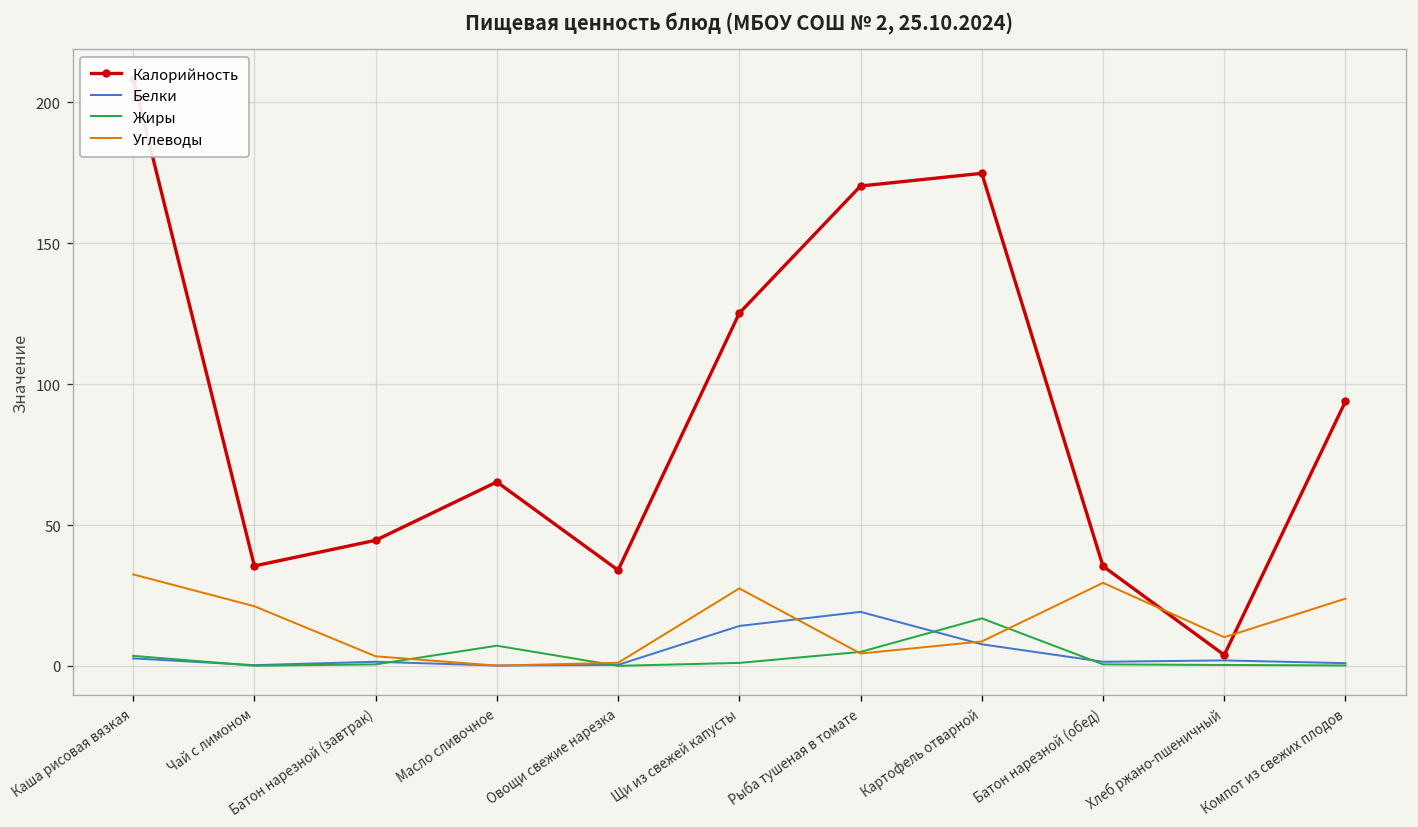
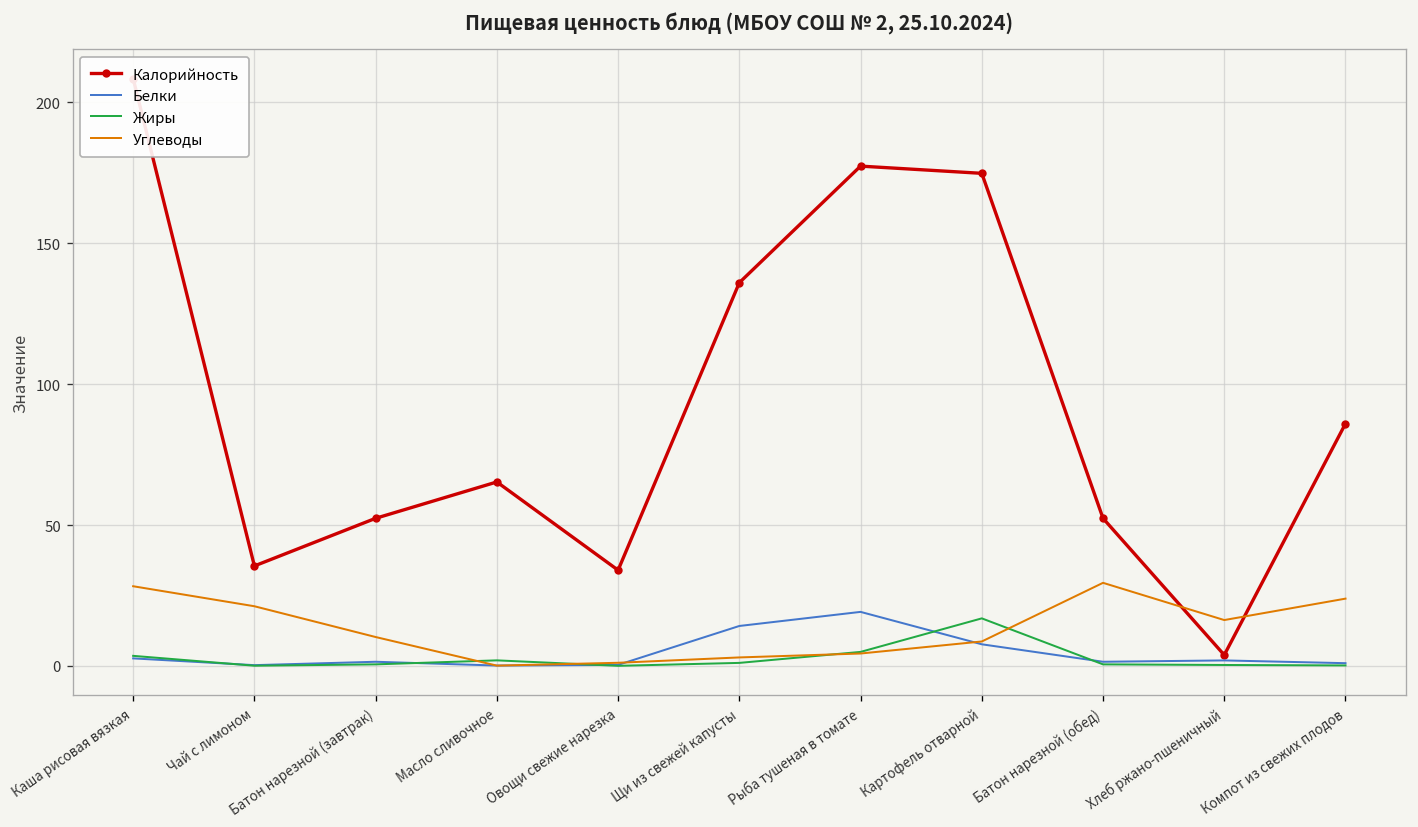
  {
    "Калорийность": {
      "Чай с лимоном": 36,
-     "Батон нарезной (завтрак)": 45,
+     "Батон нарезной (завтрак)": 52,
      "Масло сливочное": 65,
      "Овощи свежие нарезка": 34,
-     "Щи из свежей капусты": 125,
-     "Рыба тушеная в томате": 170,
+     "Щи из свежей капусты": 136,
+     "Рыба тушеная в томате": 177,
      "Картофель отварной": 175,
-     "Батон нарезной (обед)": 35,
+     "Батон нарезной (обед)": 52,
      "Хлеб ржано-пшеничный": 4,
-     "Компот из свежих плодов": 94
+     "Компот из свежих плодов": 86
    },
    "Белки": {
      "Щи из свежей капусты": 14,
      "Рыба тушеная в томате": 19,
      "Хлеб ржано-пшеничный": 2
    },
    "Жиры": {
-     "Масло сливочное": 7,
+     "Масло сливочное": 2,
      "Щи из свежей капусты": 1,
      "Картофель отварной": 17,
      "Хлеб ржано-пшеничный": 0
    },
    "Углеводы": {
-     "Каша рисовая вязкая": 33,
+     "Каша рисовая вязкая": 28,
      "Чай с лимоном": 21,
-     "Батон нарезной (завтрак)": 3,
-     "Щи из свежей капусты": 28,
+     "Батон нарезной (завтрак)": 10,
+     "Щи из свежей капусты": 3,
      "Батон нарезной (обед)": 30,
-     "Хлеб ржано-пшеничный": 10,
+     "Хлеб ржано-пшеничный": 16,
      "Компот из свежих плодов": 24
    }
  }
